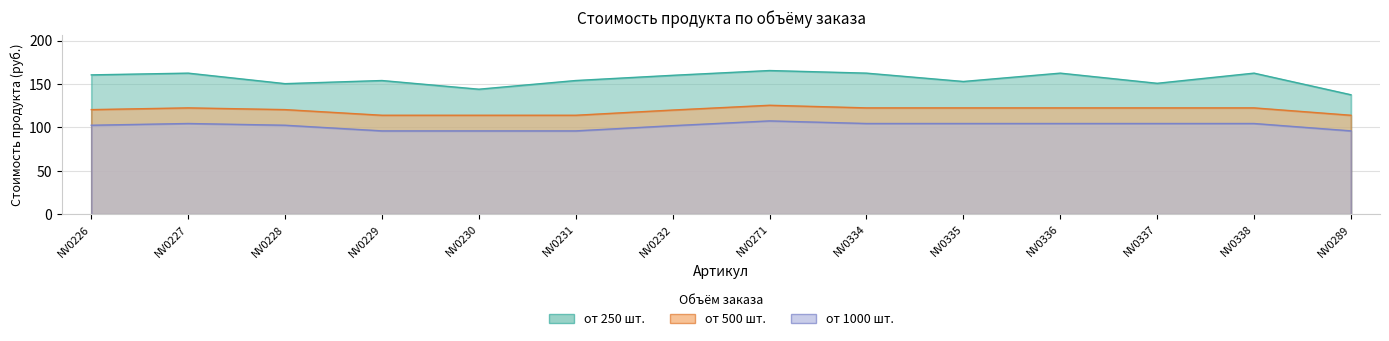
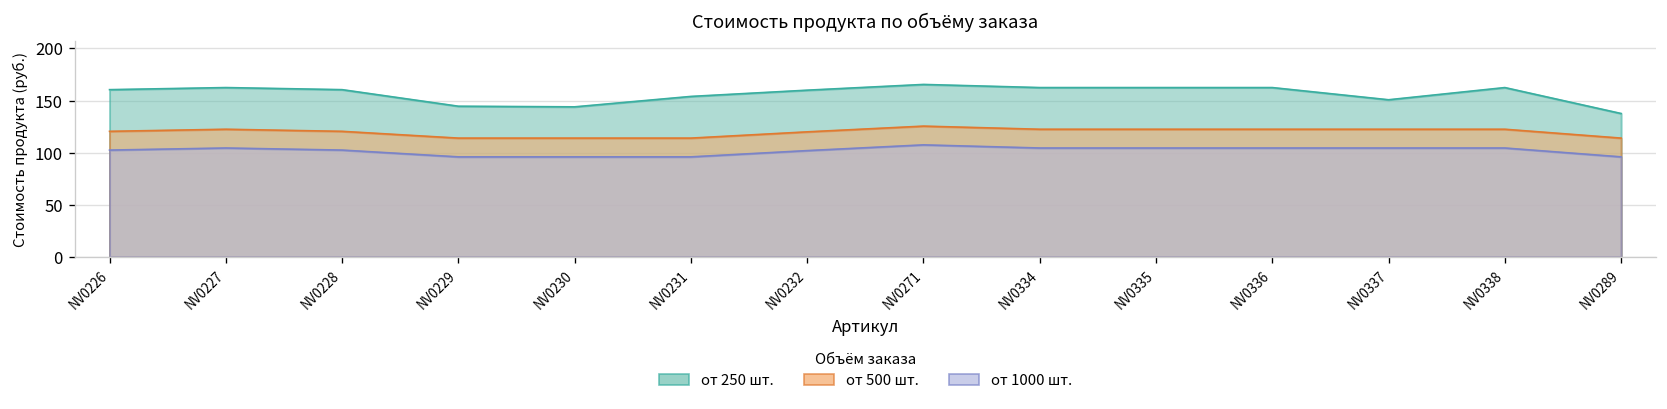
  {
    "от 250 шт.": {
      "NV0226": 160,
      "NV0227": 160,
-     "NV0228": 150,
-     "NV0229": 150,
+     "NV0228": 160,
+     "NV0229": 140,
      "NV0230": 140,
      "NV0231": 150,
      "NV0232": 160,
      "NV0271": 170,
      "NV0334": 160,
-     "NV0335": 150,
+     "NV0335": 160,
      "NV0336": 160,
      "NV0337": 150,
      "NV0338": 160,
      "NV0289": 140
    },
    "от 500 шт.": {
      "NV0226": 120,
      "NV0227": 120,
      "NV0228": 120,
      "NV0229": 110,
      "NV0230": 110,
      "NV0231": 110,
      "NV0232": 120,
      "NV0271": 130,
      "NV0334": 120,
      "NV0335": 120,
      "NV0336": 120,
      "NV0337": 120,
      "NV0338": 120,
      "NV0289": 110
    },
    "от 1000 шт.": {
      "NV0226": 100,
      "NV0227": 100,
      "NV0228": 100,
      "NV0229": 100,
      "NV0230": 100,
      "NV0231": 100,
      "NV0232": 100,
      "NV0271": 110,
      "NV0334": 100,
      "NV0335": 100,
      "NV0336": 100,
      "NV0337": 100,
      "NV0338": 100,
      "NV0289": 100
    }
  }
